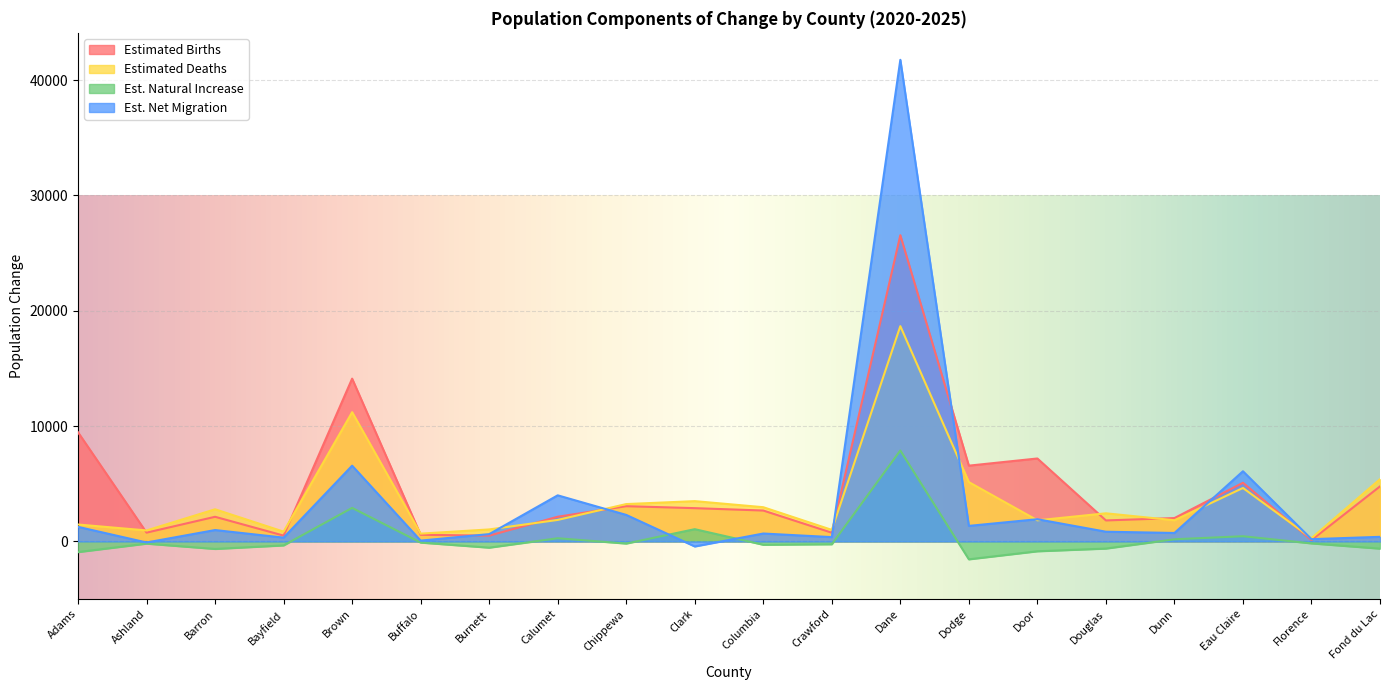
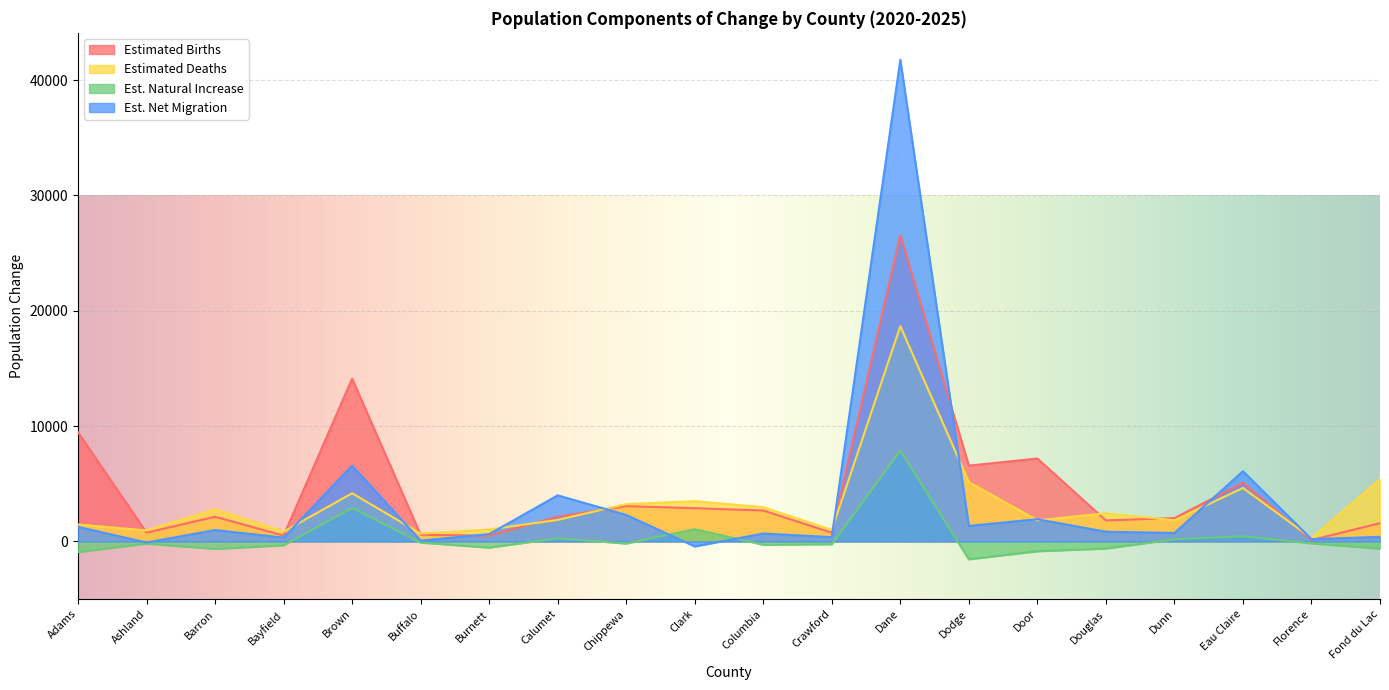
  {
    "Estimated Births": {
      "Adams": 9500,
      "Barron": 2100,
      "Brown": 14100,
      "Calumet": 2100,
      "Clark": 2900,
      "Columbia": 2700,
      "Crawford": 800,
      "Dane": 26600,
      "Dodge": 6600,
      "Door": 7200,
      "Douglas": 1800,
      "Eau Claire": 5100,
-     "Fond du Lac": 4800
+     "Fond du Lac": 1600
    },
    "Estimated Deaths": {
      "Barron": 2800,
      "Bayfield": 900,
-     "Brown": 11200,
+     "Brown": 4200,
      "Burnett": 1000,
      "Calumet": 1900,
      "Clark": 3500,
      "Columbia": 3000,
      "Crawford": 1000,
      "Dane": 18700,
      "Dodge": 5100,
      "Douglas": 2400,
      "Eau Claire": 4600,
      "Fond du Lac": 5400
    }
  }
